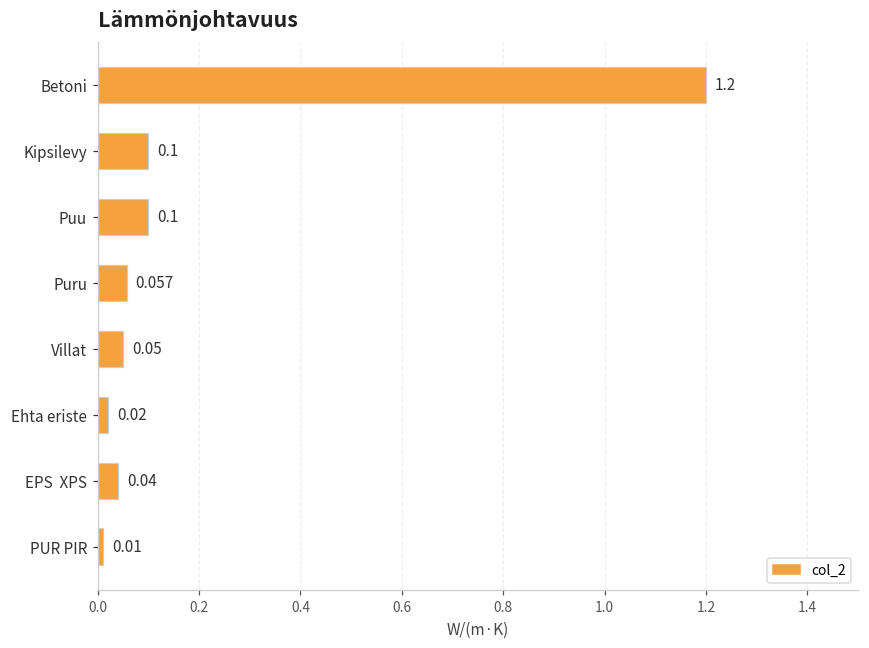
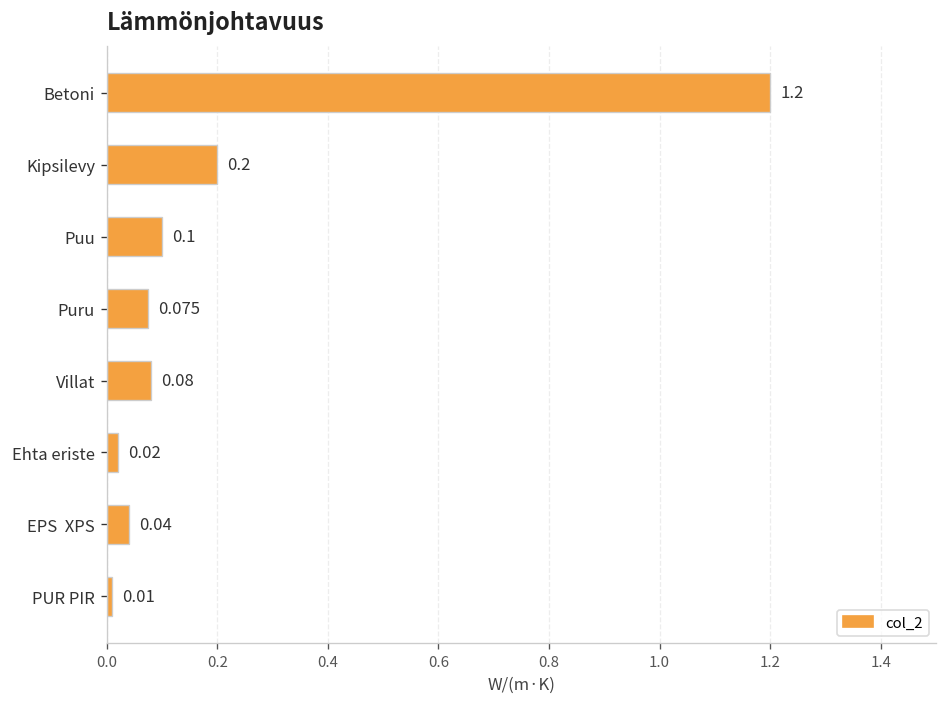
  {
    "Betoni": 1.2,
-   "Kipsilevy": 0.1,
+   "Kipsilevy": 0.2,
    "Puu": 0.1,
-   "Puru": 0.057,
-   "Villat": 0.05,
+   "Puru": 0.075,
+   "Villat": 0.08,
    "Ehta eriste": 0.02,
    "EPS XPS": 0.04,
    "PUR PIR": 0.01
  }
